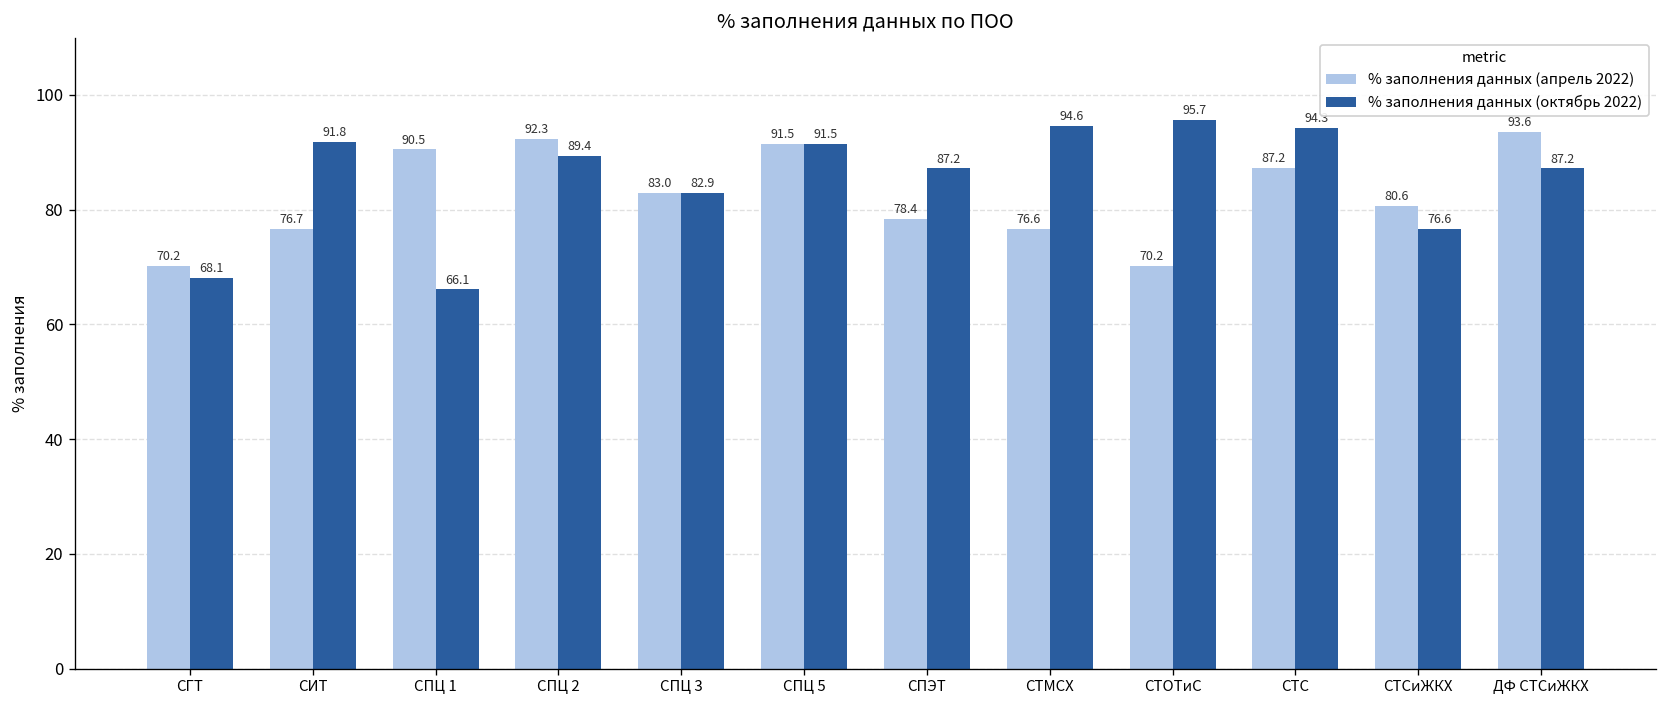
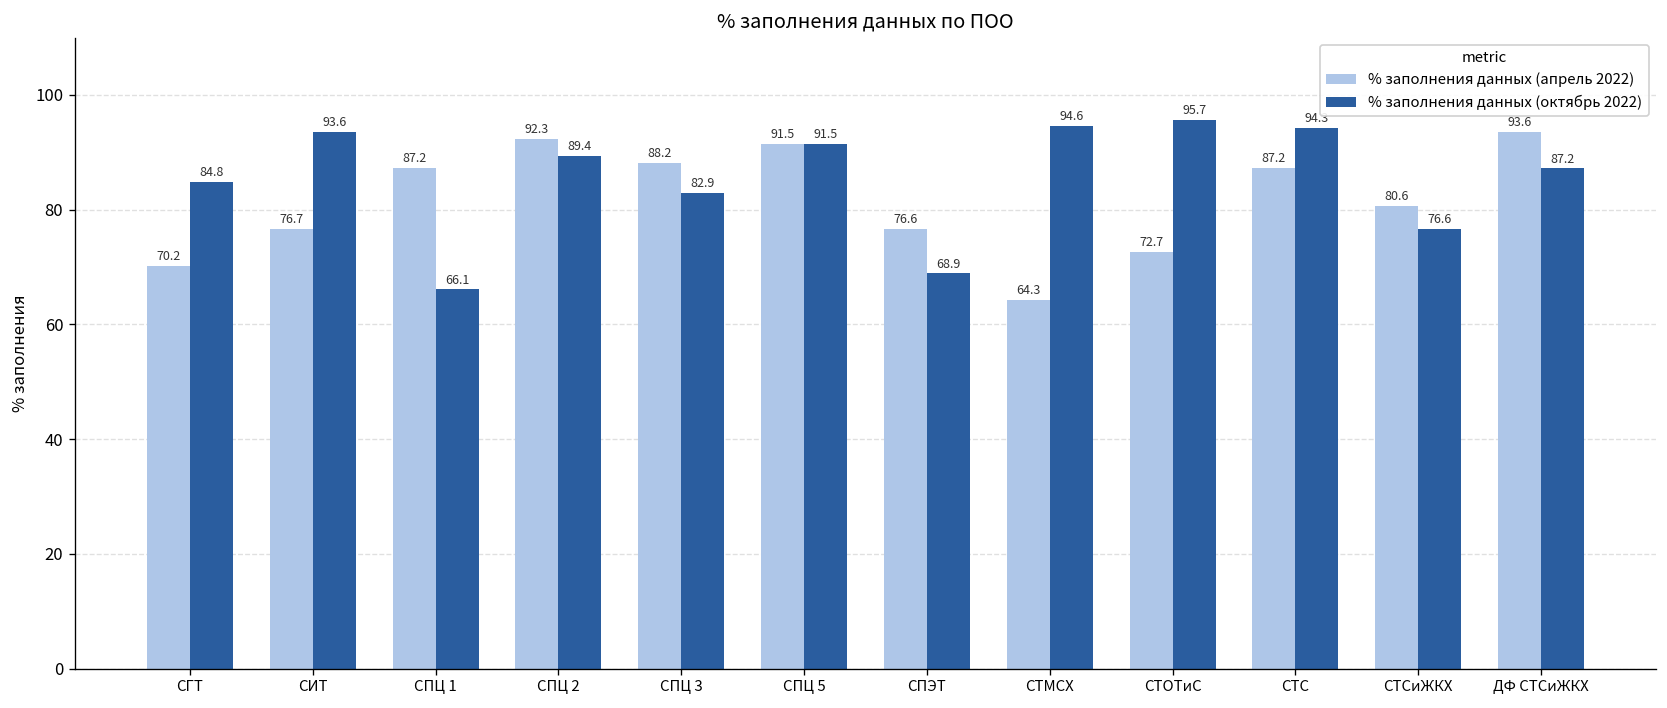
  {
    "% заполнения данных (апрель 2022)": {
      "СГТ": 70.2,
      "СИТ": 76.7,
-     "СПЦ 1": 90.5,
+     "СПЦ 1": 87.2,
      "СПЦ 2": 92.3,
-     "СПЦ 3": 83.0,
+     "СПЦ 3": 88.2,
      "СПЦ 5": 91.5,
-     "СПЭТ": 78.4,
-     "СТМСХ": 76.6,
-     "СТОТиС": 70.2,
+     "СПЭТ": 76.6,
+     "СТМСХ": 64.3,
+     "СТОТиС": 72.7,
      "СТС": 87.2,
      "СТСиЖКХ": 80.6
    },
    "% заполнения данных (октябрь 2022)": {
-     "СГТ": 68.1,
-     "СИТ": 91.8,
+     "СГТ": 84.8,
+     "СИТ": 93.6,
      "СПЦ 1": 66.1,
      "СПЦ 2": 89.4,
      "СПЦ 3": 82.9,
      "СПЦ 5": 91.5,
-     "СПЭТ": 87.2,
+     "СПЭТ": 68.9,
      "СТМСХ": 94.6,
      "СТОТиС": 95.7,
      "СТСиЖКХ": 76.6,
      "ДФ СТСиЖКХ": 87.2
    }
  }
